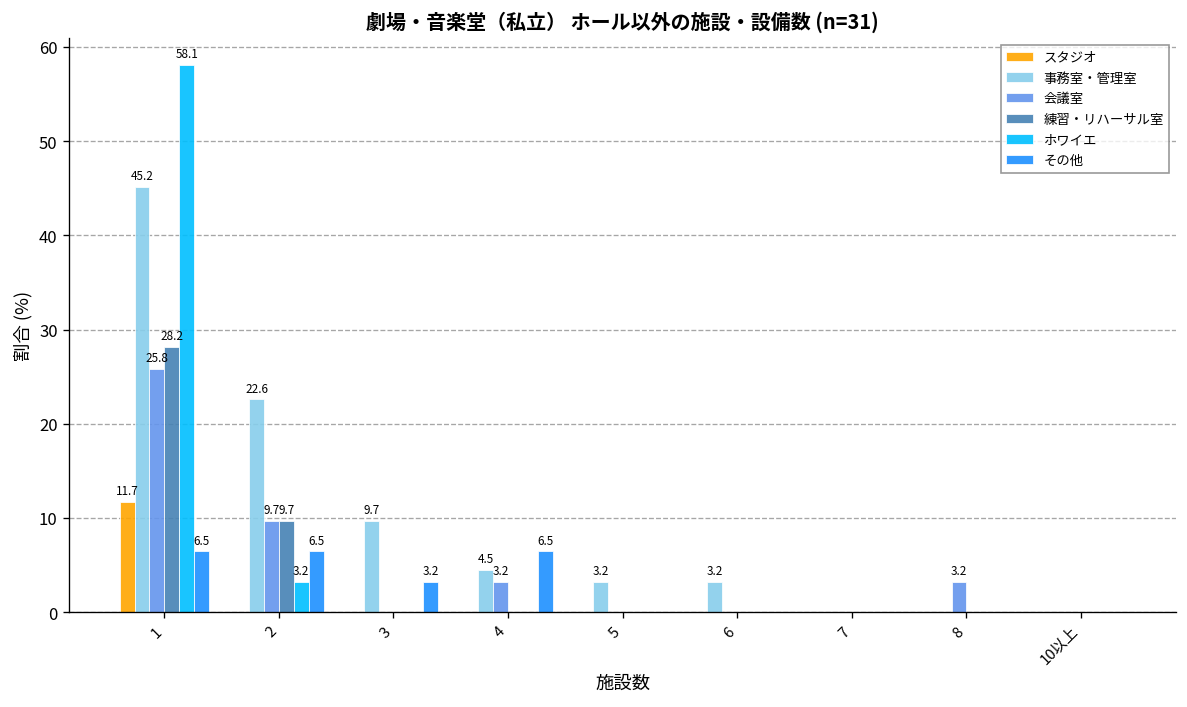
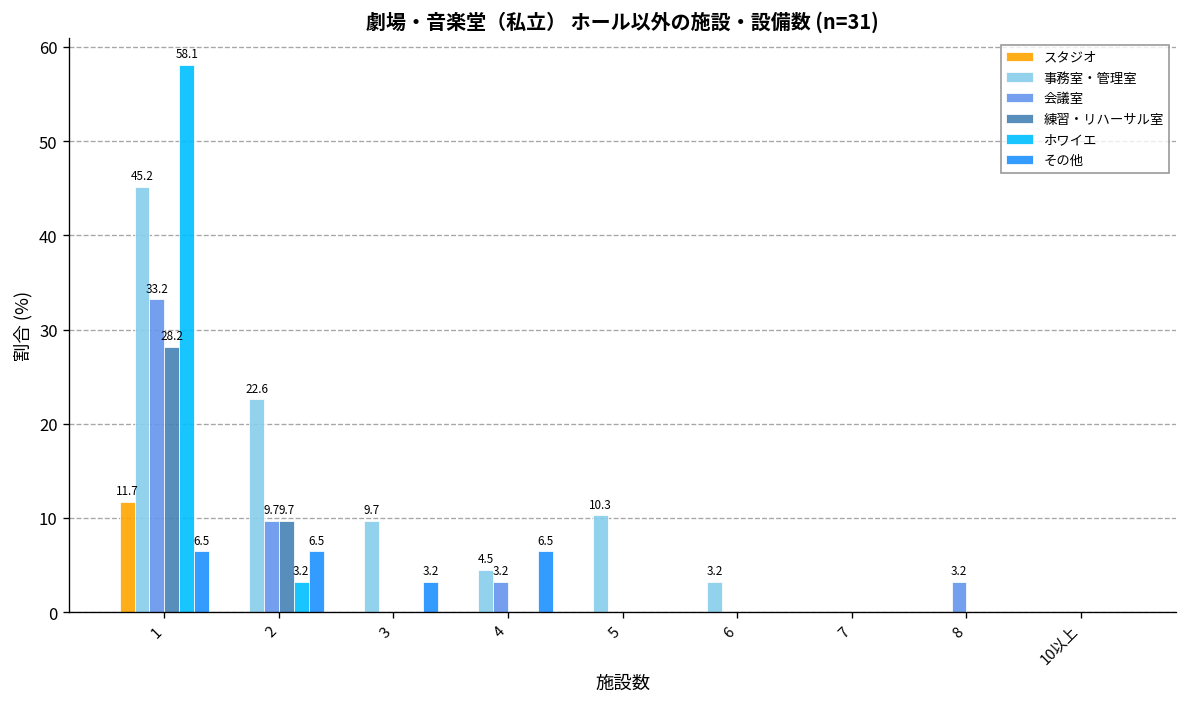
  {
    "スタジオ": {
      "1": 11.7
    },
    "事務室・管理室": {
      "1": 45.2,
      "2": 22.6,
      "3": 9.7,
      "4": 4.5,
-     "5": 3.2,
+     "5": 10.3,
      "6": 3.2
    },
    "会議室": {
-     "1": 25.8,
+     "1": 33.2,
      "2": 9.7,
      "4": 3.2,
      "8": 3.2
    },
    "練習・リハーサル室": {
      "1": 28.2,
      "2": 9.7
    }
  }
